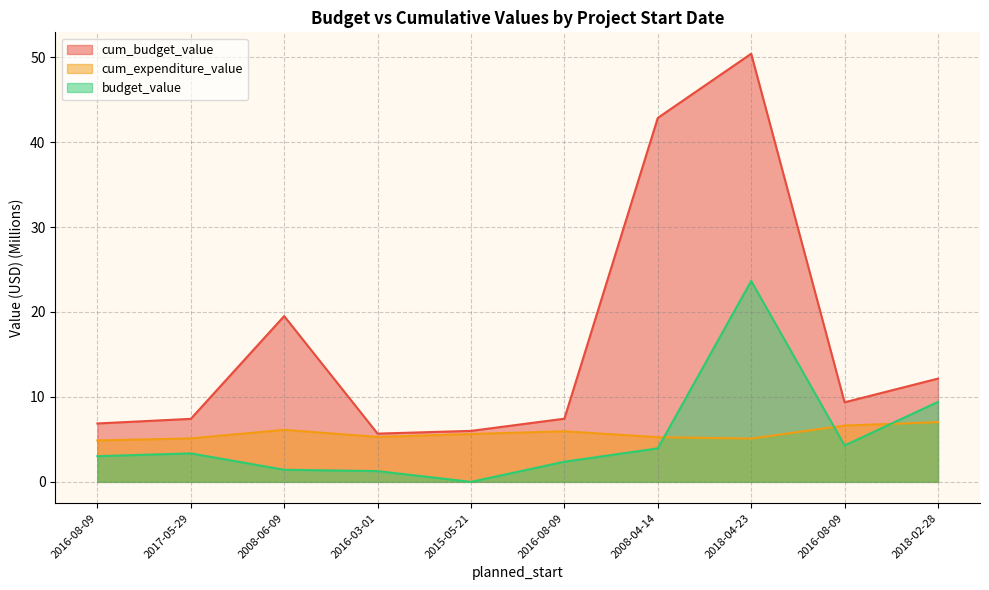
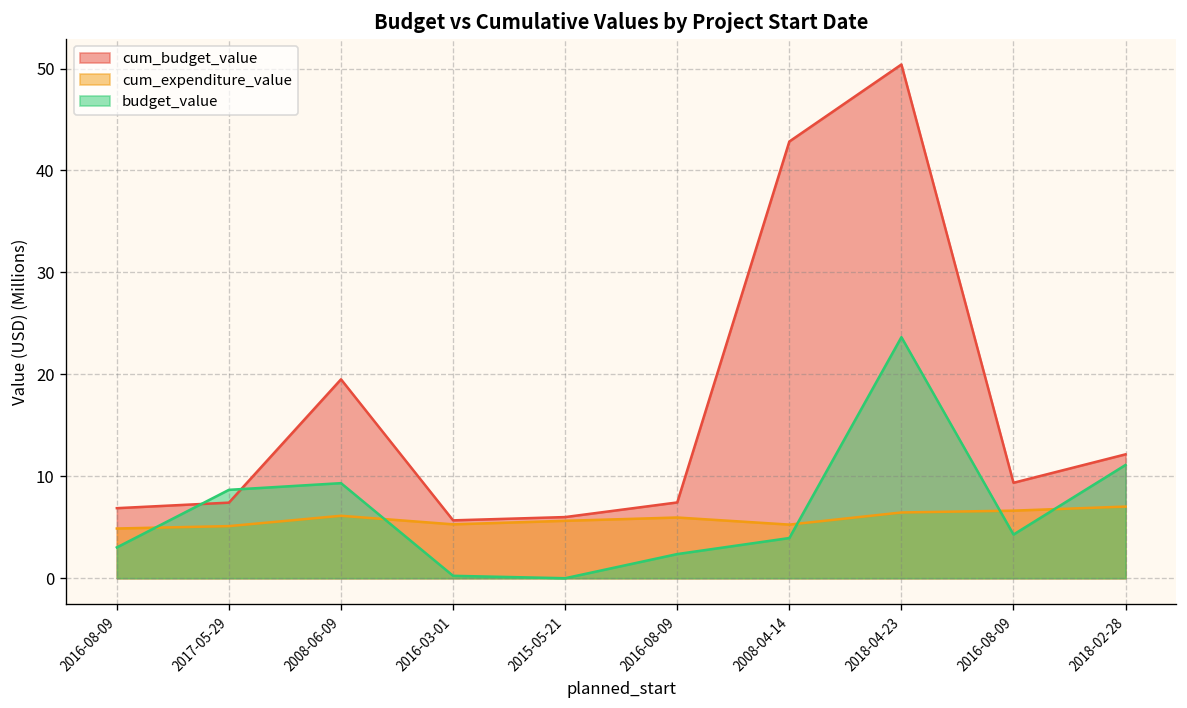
  {
    "cum_budget_value": {
      "2017-05-29": 7,
      "2008-06-09": 20,
      "2016-03-01": 6,
      "2015-05-21": 6,
      "2008-04-14": 43,
      "2018-04-23": 50,
      "2018-02-28": 12
    },
    "cum_expenditure_value": {
      "2017-05-29": 5,
      "2008-06-09": 6,
      "2016-03-01": 5,
      "2015-05-21": 6,
      "2008-04-14": 5,
-     "2018-04-23": 5,
+     "2018-04-23": 6,
      "2018-02-28": 7
    },
    "budget_value": {
-     "2017-05-29": 3,
-     "2008-06-09": 1,
-     "2016-03-01": 1,
+     "2017-05-29": 9,
+     "2008-06-09": 9,
+     "2016-03-01": 0,
      "2015-05-21": 0,
      "2008-04-14": 4,
      "2018-04-23": 24,
-     "2018-02-28": 9
+     "2018-02-28": 11
    }
  }
